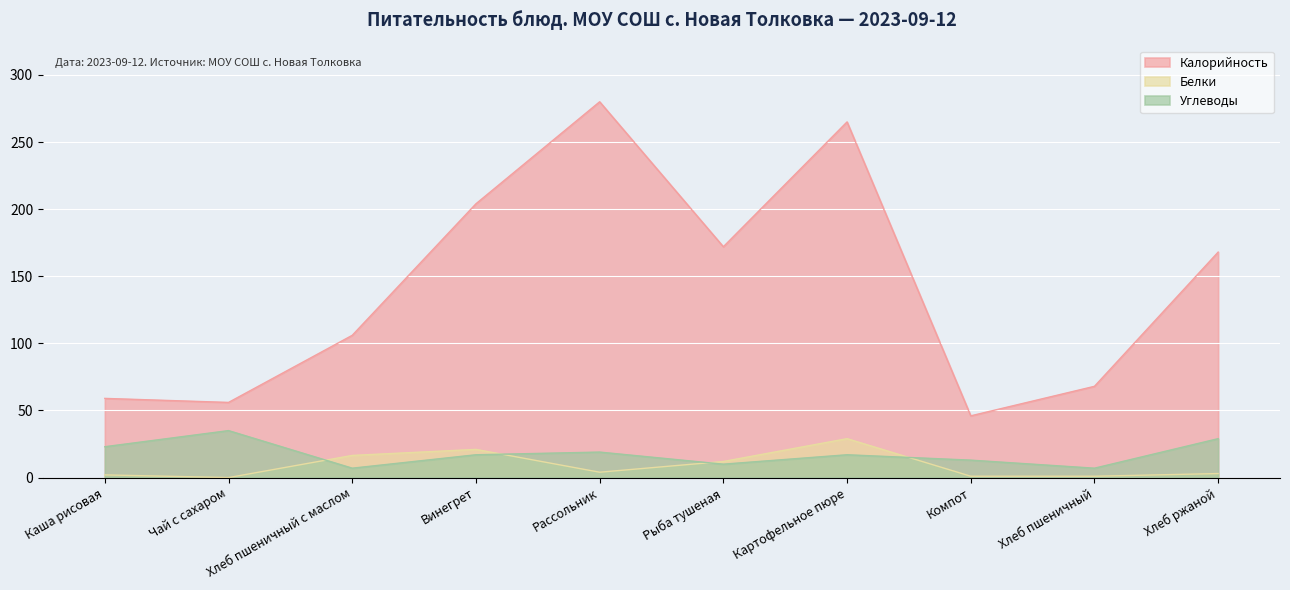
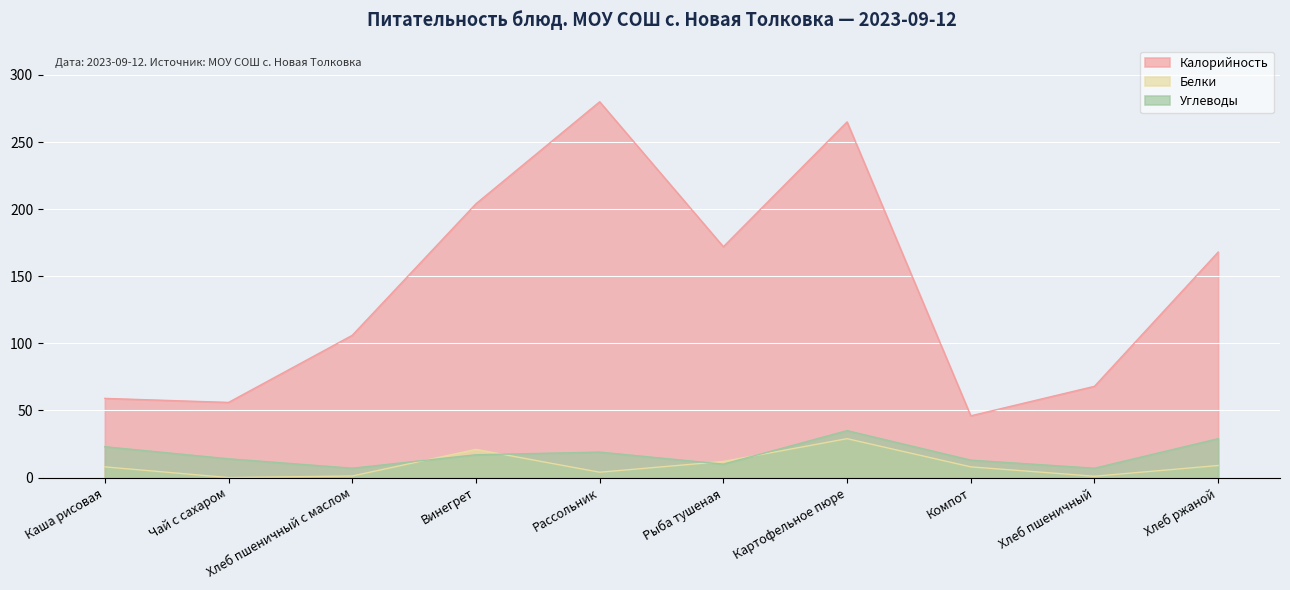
  {
    "Калорийность": {
      "Каша рисовая": 59,
      "Чай с сахаром": 56,
      "Хлеб пшеничный с маслом": 106,
      "Винегрет": 204,
      "Рассольник": 280,
      "Рыба тушеная": 172,
      "Картофельное пюре": 265,
      "Компот": 46,
      "Хлеб пшеничный": 68,
      "Хлеб ржаной": 168
    },
    "Белки": {
-     "Каша рисовая": 2,
+     "Каша рисовая": 8,
      "Чай с сахаром": 0,
-     "Хлеб пшеничный с маслом": 17,
+     "Хлеб пшеничный с маслом": 1,
      "Винегрет": 21,
      "Рассольник": 4,
      "Рыба тушеная": 12,
      "Картофельное пюре": 29,
-     "Компот": 1,
+     "Компот": 8,
      "Хлеб пшеничный": 1,
-     "Хлеб ржаной": 3
+     "Хлеб ржаной": 9
    },
    "Углеводы": {
      "Каша рисовая": 23,
-     "Чай с сахаром": 35,
+     "Чай с сахаром": 14,
      "Хлеб пшеничный с маслом": 7,
      "Винегрет": 17,
      "Рассольник": 19,
      "Рыба тушеная": 10,
-     "Картофельное пюре": 17,
+     "Картофельное пюре": 35,
      "Компот": 13,
      "Хлеб пшеничный": 7,
      "Хлеб ржаной": 29
    }
  }
